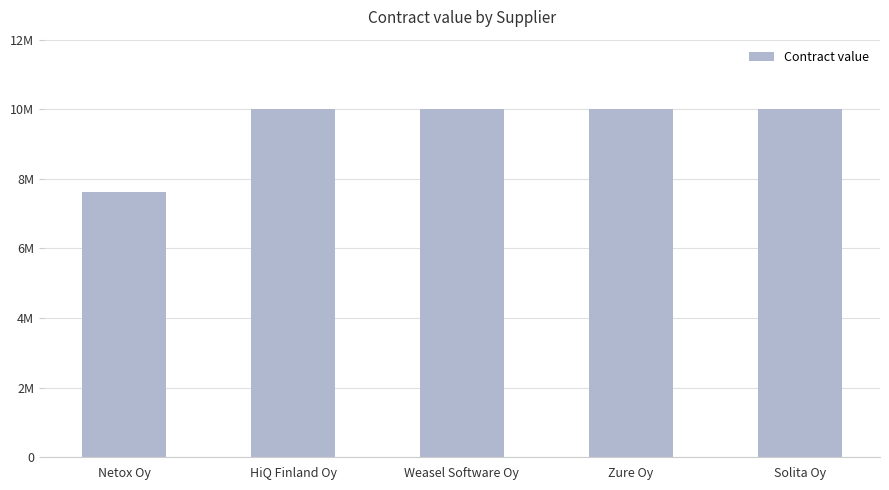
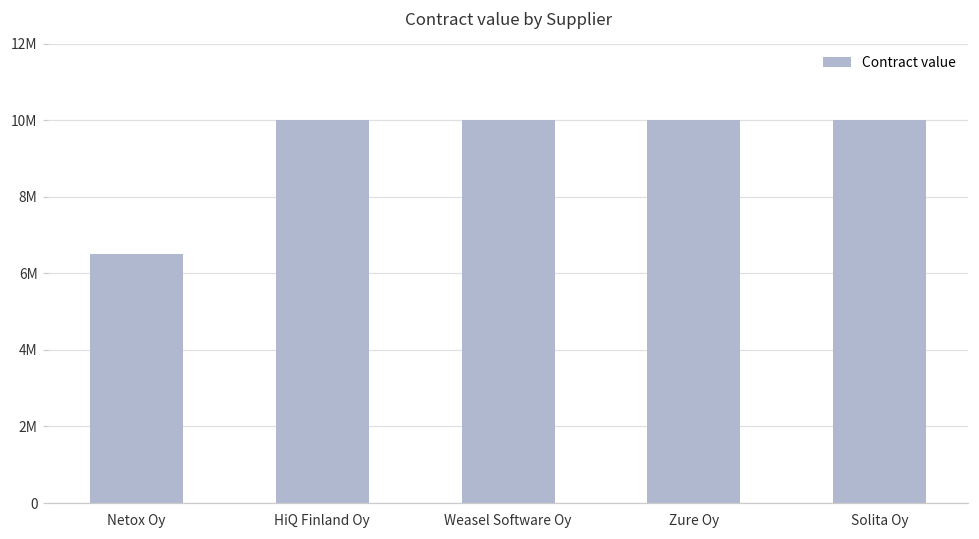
  {
-   "Netox Oy": 7600000,
+   "Netox Oy": 6500000,
    "HiQ Finland Oy": 10000000,
    "Weasel Software Oy": 10000000,
    "Zure Oy": 10000000,
    "Solita Oy": 10000000
  }
